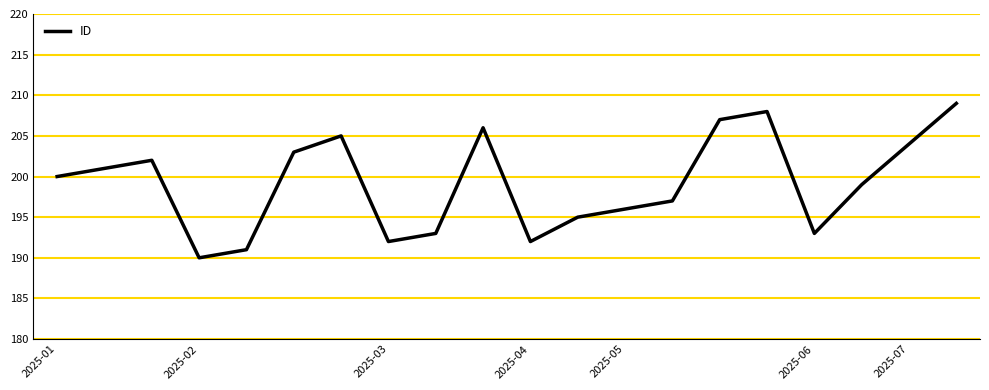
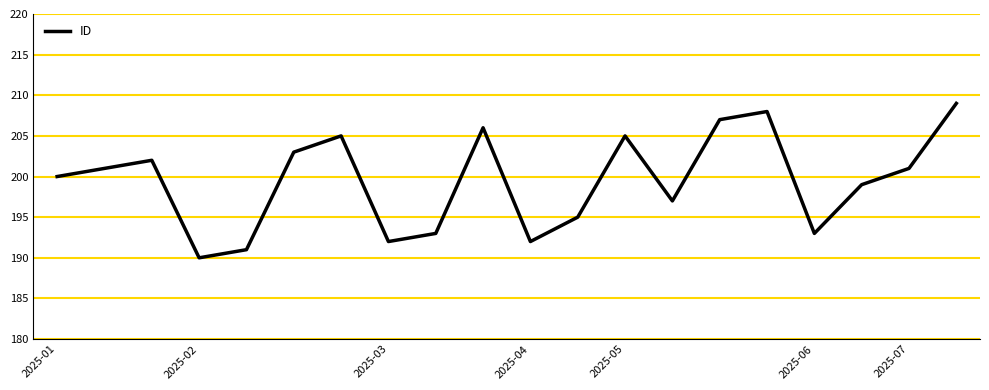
  {
    "2025-01": 200,
    "2025-02": 190,
    "2025-03": 192,
    "2025-04": 192,
-   "2025-05": 196,
+   "2025-05": 205,
    "2025-06": 193,
-   "2025-07": 204
+   "2025-07": 201
  }
